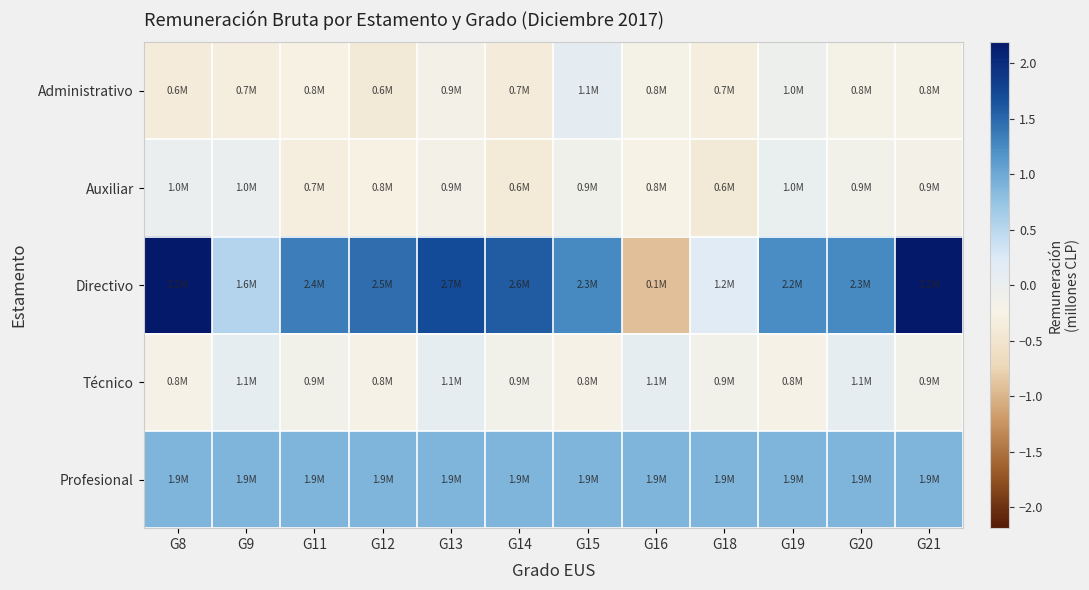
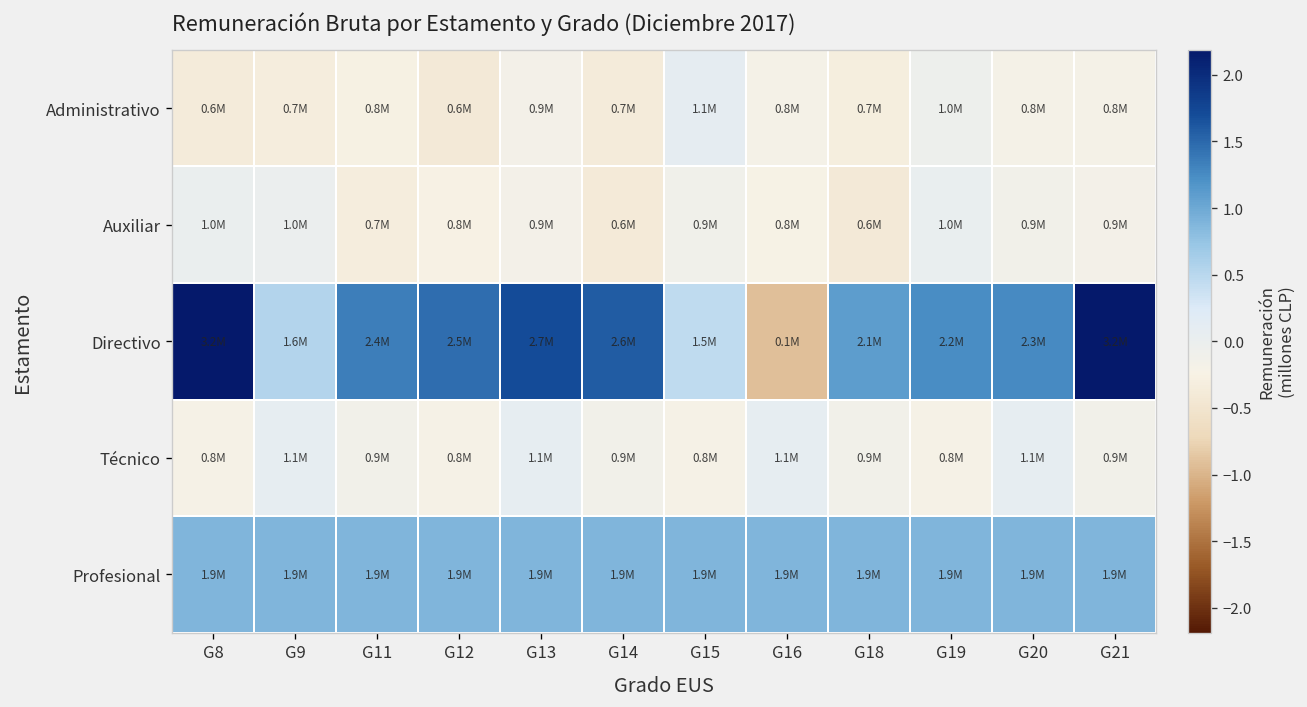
  {
    "Administrativo": {
      "G8": "0.6M",
      "G9": "0.7M",
      "G11": "0.8M",
      "G12": "0.6M",
      "G13": "0.9M",
      "G14": "0.7M",
      "G15": "1.1M",
      "G16": "0.8M",
      "G18": "0.7M",
      "G19": "1.0M",
      "G20": "0.8M",
      "G21": "0.8M"
    },
    "Auxiliar": {
      "G8": "1.0M",
      "G9": "1.0M",
      "G11": "0.7M",
      "G12": "0.8M",
      "G13": "0.9M",
      "G14": "0.6M",
      "G15": "0.9M",
      "G16": "0.8M",
      "G18": "0.6M",
      "G19": "1.0M",
      "G20": "0.9M",
      "G21": "0.9M"
    },
    "Directivo": {
      "G8": "3.2M",
      "G9": "1.6M",
      "G11": "2.4M",
      "G12": "2.5M",
      "G13": "2.7M",
      "G14": "2.6M",
-     "G15": "2.3M",
+     "G15": "1.5M",
      "G16": "0.1M",
-     "G18": "1.2M",
+     "G18": "2.1M",
      "G19": "2.2M",
      "G20": "2.3M",
      "G21": "3.2M"
    },
    "Técnico": {
      "G8": "0.8M",
      "G9": "1.1M",
      "G11": "0.9M",
      "G12": "0.8M",
      "G13": "1.1M",
      "G14": "0.9M",
      "G15": "0.8M",
      "G16": "1.1M",
      "G18": "0.9M",
      "G19": "0.8M",
      "G20": "1.1M",
      "G21": "0.9M"
    },
    "Profesional": {
      "G8": "1.9M",
      "G9": "1.9M",
      "G11": "1.9M",
      "G12": "1.9M",
      "G13": "1.9M",
      "G14": "1.9M",
      "G15": "1.9M",
      "G16": "1.9M",
      "G18": "1.9M",
      "G19": "1.9M",
      "G20": "1.9M",
      "G21": "1.9M"
    }
  }
